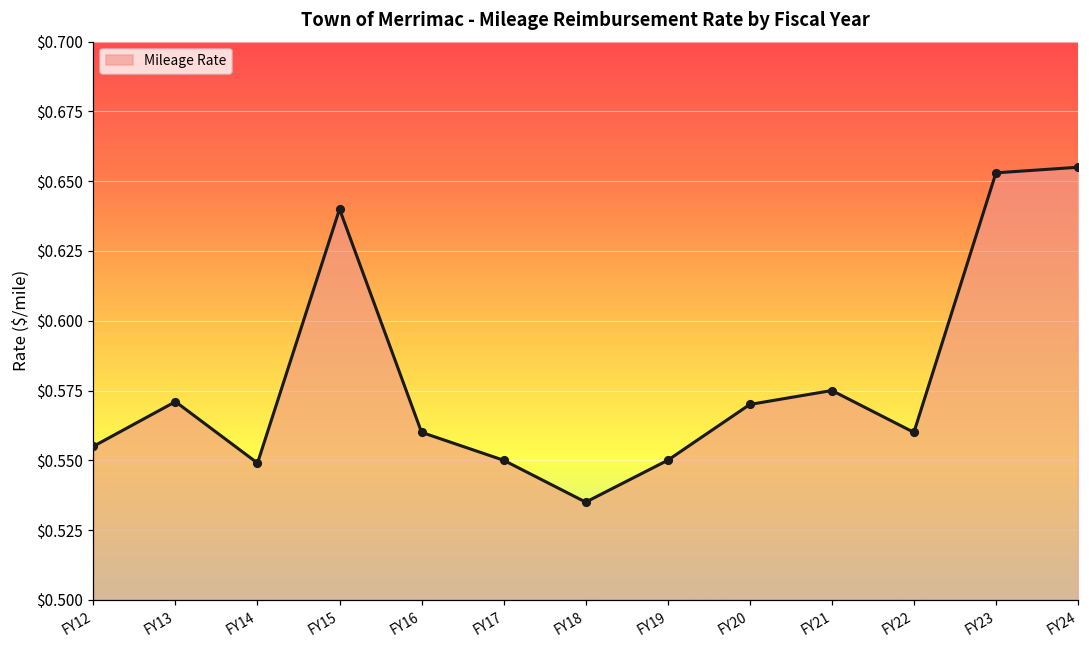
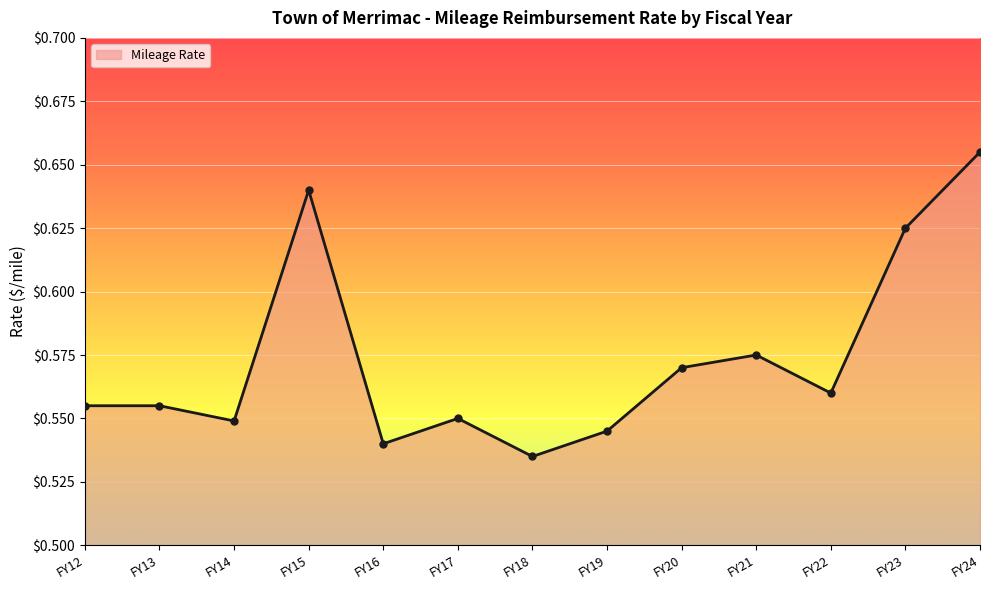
  {
    "FY12": "$0.555",
-   "FY13": "$0.571",
+   "FY13": "$0.555",
    "FY14": "$0.549",
    "FY15": "$0.640",
-   "FY16": "$0.56",
+   "FY16": "$0.54",
    "FY17": "$0.550",
    "FY18": "$0.535",
-   "FY19": "$0.550",
+   "FY19": "$0.545",
    "FY20": "$0.570",
    "FY21": "$0.575",
    "FY22": "$0.560",
-   "FY23": "$0.653",
+   "FY23": "$0.625",
    "FY24": "$0.655"
  }
